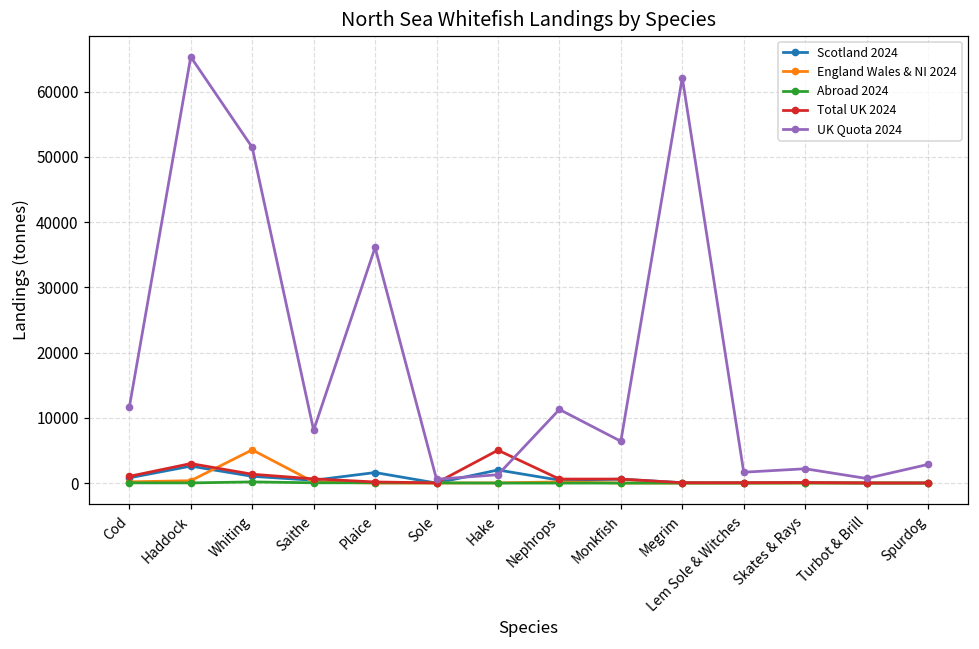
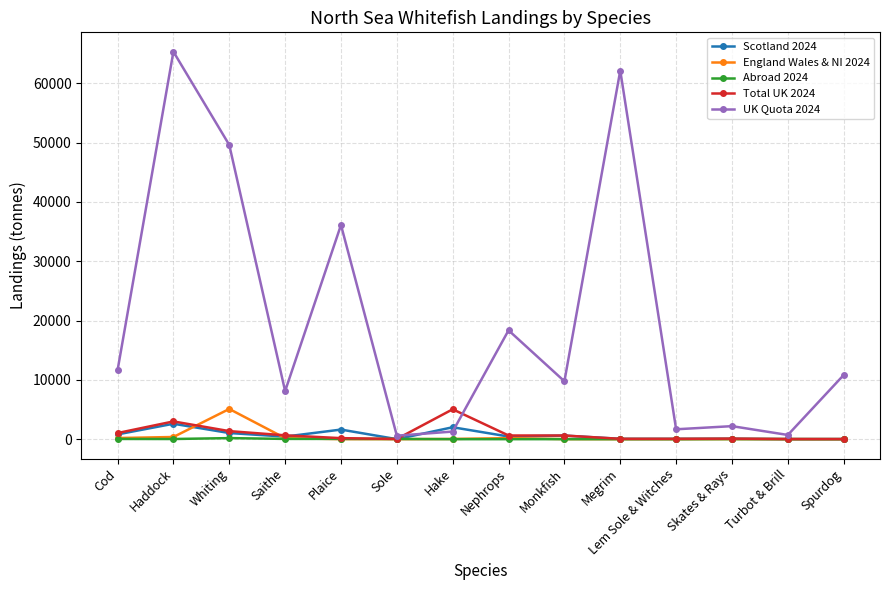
  {
    "Scotland 2024": {
      "Plaice": 2000,
      "Hake": 2000
    },
    "England Wales & NI 2024": {
      "Whiting": 5000
    },
    "Abroad 2024": {
      "Whiting": 0
    },
    "Total UK 2024": {
      "Hake": 5000
    },
    "UK Quota 2024": {
      "Cod": 12000,
      "Haddock": 65000,
-     "Whiting": 51000,
+     "Whiting": 50000,
      "Saithe": 8000,
      "Plaice": 36000,
      "Sole": 1000,
      "Hake": 1000,
-     "Nephrops": 11000,
-     "Monkfish": 6000,
+     "Nephrops": 18000,
+     "Monkfish": 10000,
      "Megrim": 62000,
      "Lem Sole & Witches": 2000,
      "Skates & Rays": 2000,
      "Turbot & Brill": 1000,
-     "Spurdog": 3000
+     "Spurdog": 11000
    }
  }
